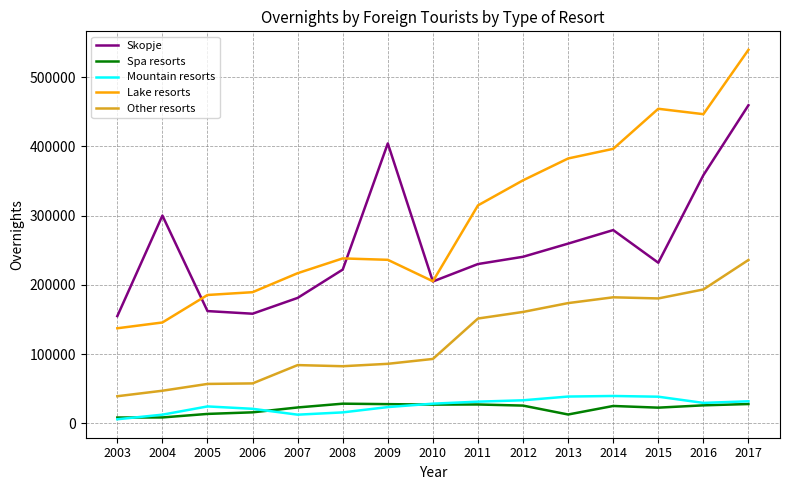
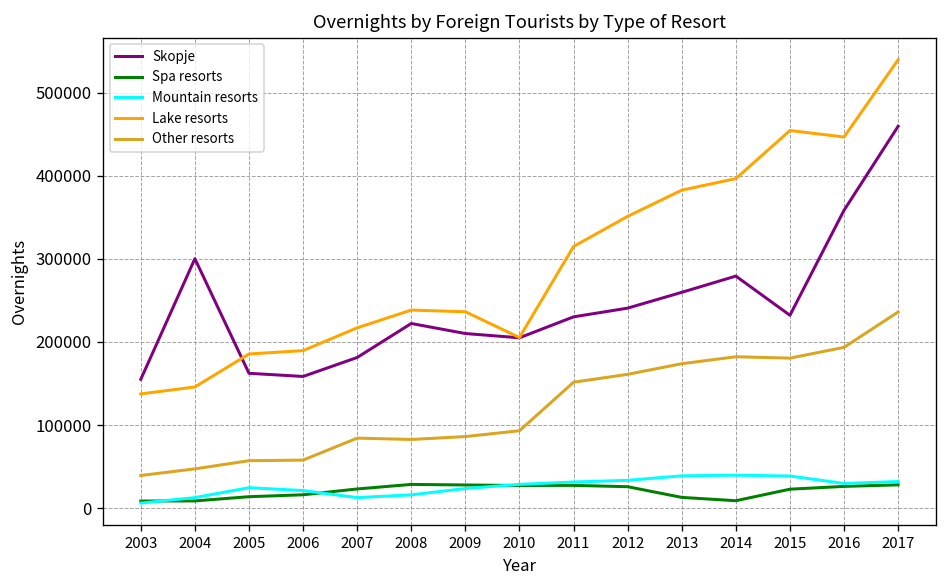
  {
    "Skopje": {
      "2003": 150000,
      "2004": 300000,
      "2005": 160000,
      "2006": 160000,
      "2007": 180000,
      "2008": 220000,
-     "2009": 400000,
+     "2009": 210000,
      "2011": 230000,
      "2012": 240000,
      "2013": 260000,
      "2014": 280000,
      "2015": 230000,
      "2016": 360000,
      "2017": 460000
    },
    "Spa resorts": {
      "2004": 10000,
      "2005": 10000,
      "2006": 20000,
      "2007": 20000,
      "2008": 30000,
      "2009": 30000,
      "2011": 30000,
      "2012": 30000,
      "2013": 10000,
-     "2014": 30000,
+     "2014": 10000,
      "2015": 20000,
      "2017": 30000
    },
    "Mountain resorts": {
      "2004": 10000,
      "2005": 20000,
      "2006": 20000,
      "2007": 10000,
      "2008": 20000,
      "2009": 20000,
      "2011": 30000,
      "2012": 30000,
      "2013": 40000,
      "2014": 40000,
      "2015": 40000,
      "2017": 30000
    }
  }
